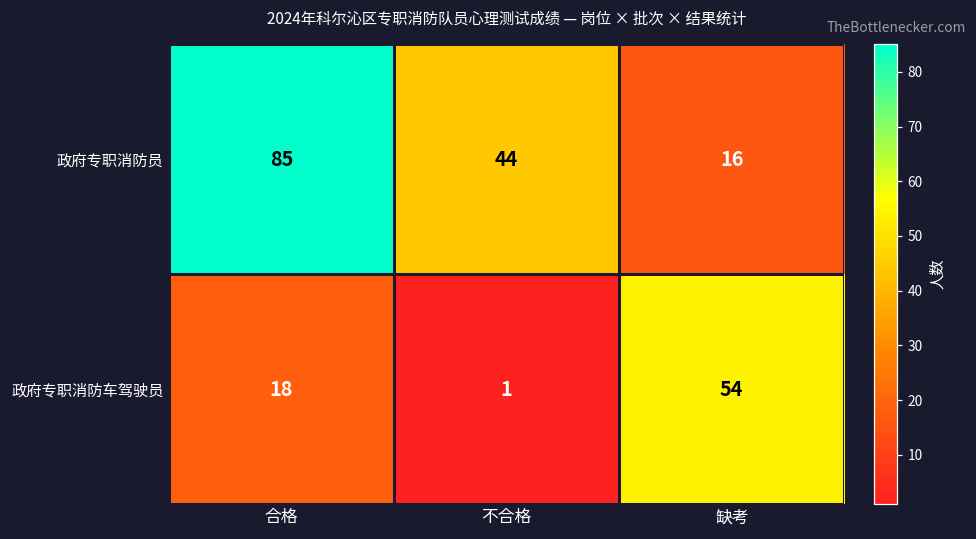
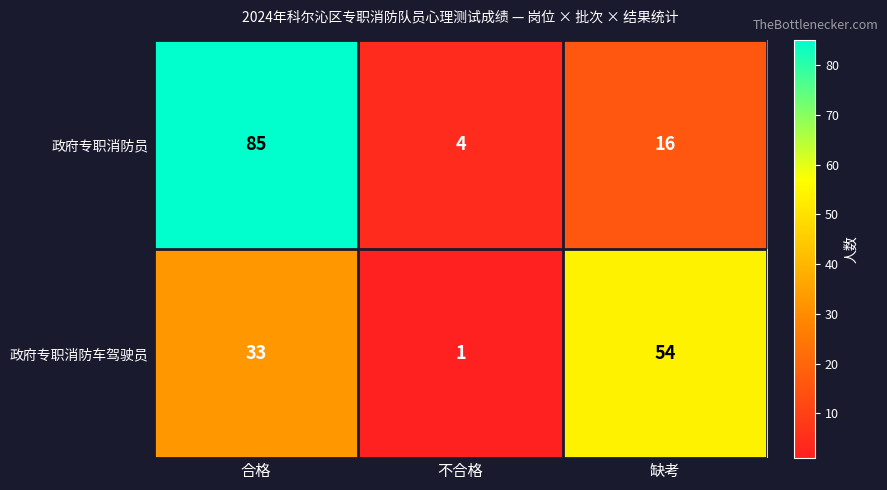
  {
    "政府专职消防员": {
      "合格": 85,
-     "不合格": 44,
+     "不合格": 4,
      "缺考": 16
    },
    "政府专职消防车驾驶员": {
-     "合格": 18,
+     "合格": 33,
      "不合格": 1,
      "缺考": 54
    }
  }
